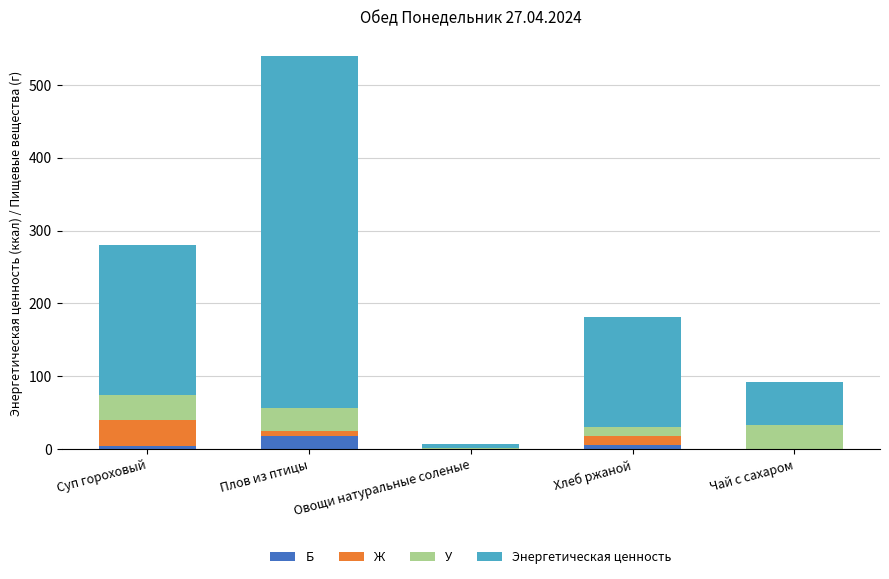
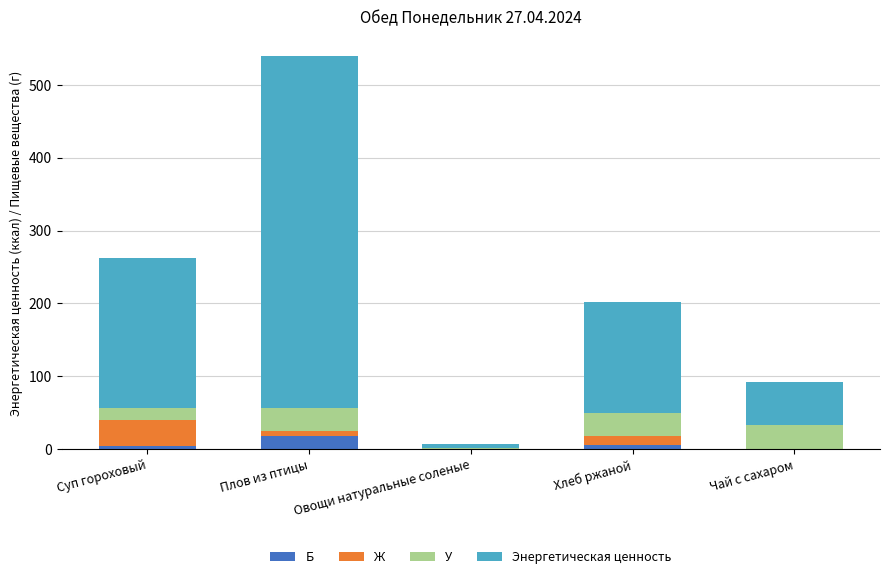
  {
    "Ж": {
      "Суп гороховый": 40,
      "Плов из птицы": 10,
      "Хлеб ржаной": 10,
      "Чай с сахаром": 0
    },
    "У": {
-     "Суп гороховый": 30,
+     "Суп гороховый": 20,
      "Плов из птицы": 30,
-     "Хлеб ржаной": 10,
+     "Хлеб ржаной": 30,
      "Чай с сахаром": 30
    }
  }
